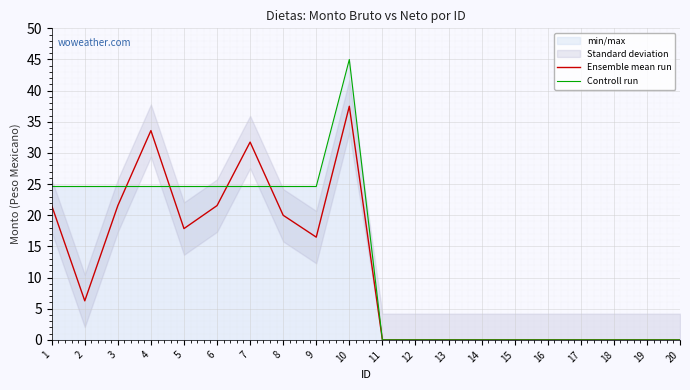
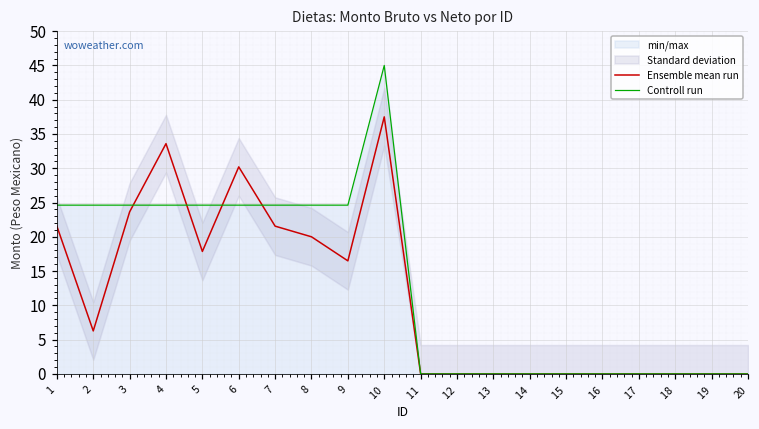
  {
    "Ensemble mean run": {
      "1": 22,
      "2": 6,
-     "3": 22,
+     "3": 24,
      "4": 34,
      "5": 18,
-     "6": 22,
-     "7": 32,
+     "6": 30,
+     "7": 22,
      "8": 20,
      "9": 16,
      "10": 37
    }
  }
